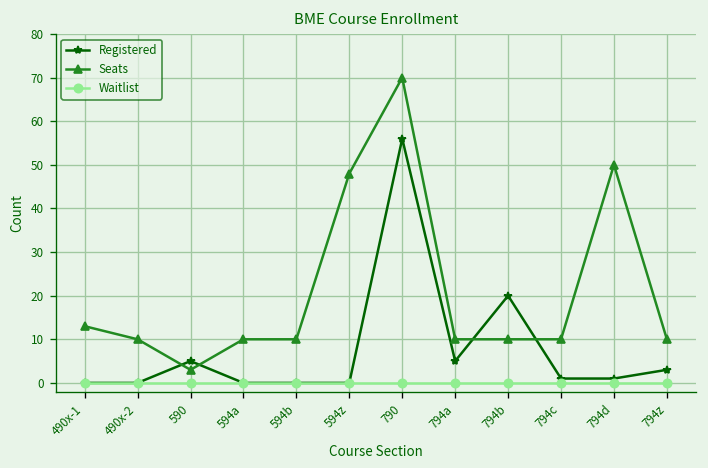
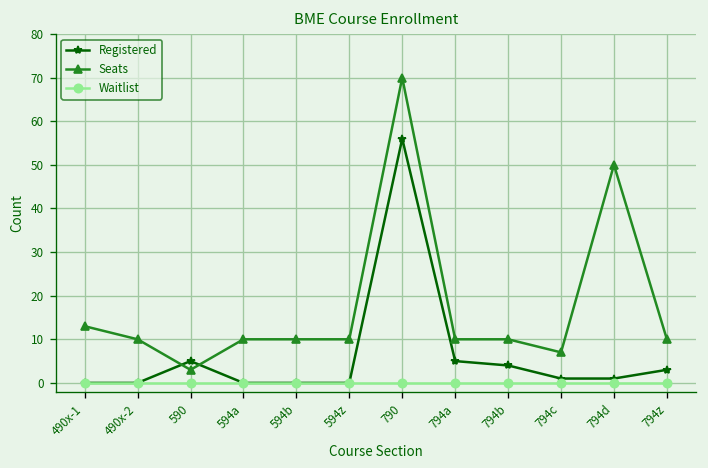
  {
    "Registered": {
      "590": 5,
      "790": 56,
      "794a": 5,
-     "794b": 20,
+     "794b": 4,
      "794c": 1,
      "794d": 1,
      "794z": 3
    },
    "Seats": {
      "490x-1": 13,
      "490x-2": 10,
      "590": 3,
      "594a": 10,
      "594b": 10,
-     "594z": 48,
+     "594z": 10,
      "790": 70,
      "794a": 10,
      "794b": 10,
-     "794c": 10,
+     "794c": 7,
      "794d": 50,
      "794z": 10
    },
    "Waitlist": {
      "590": 0,
      "790": 0,
      "794a": 0,
      "794b": 0,
      "794c": 0,
      "794d": 0,
      "794z": 0
    }
  }
